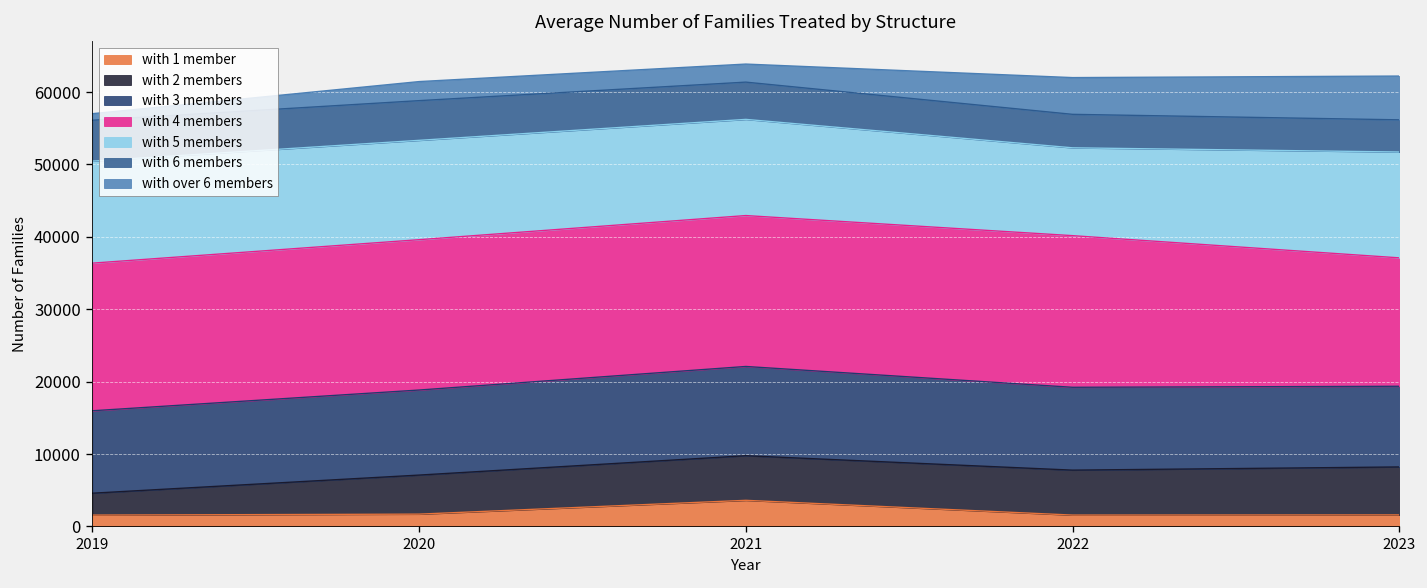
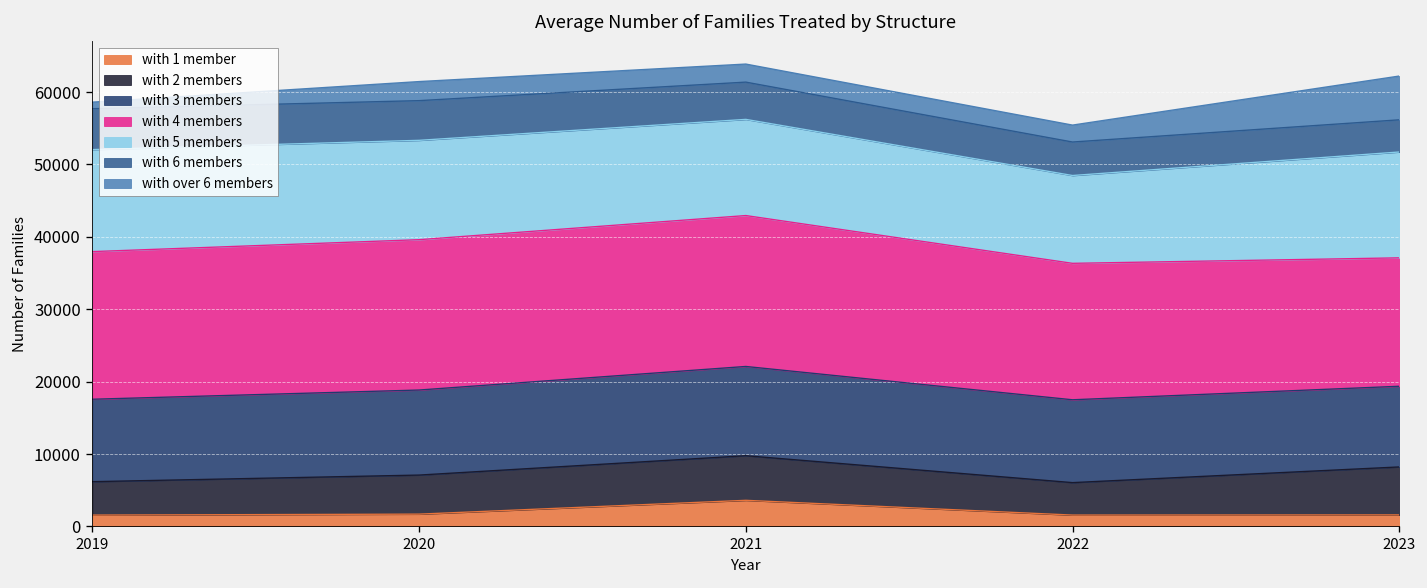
  {
    "with 1 member": {
      "2019": 2000,
      "2020": 2000,
      "2021": 4000,
      "2022": 2000,
      "2023": 2000
    },
    "with 2 members": {
-     "2019": 3000,
+     "2019": 5000,
      "2020": 5000,
      "2021": 6000,
-     "2022": 6000,
+     "2022": 4000,
      "2023": 7000
    },
    "with 4 members": {
      "2019": 20000,
      "2020": 21000,
      "2021": 21000,
-     "2022": 21000,
+     "2022": 19000,
      "2023": 18000
    },
    "with 5 members": {
      "2019": 14000,
      "2020": 14000,
      "2021": 13000,
      "2022": 12000,
      "2023": 15000
    },
    "with over 6 members": {
      "2019": 1000,
      "2020": 3000,
      "2021": 2000,
-     "2022": 5000,
+     "2022": 2000,
      "2023": 6000
    }
  }
